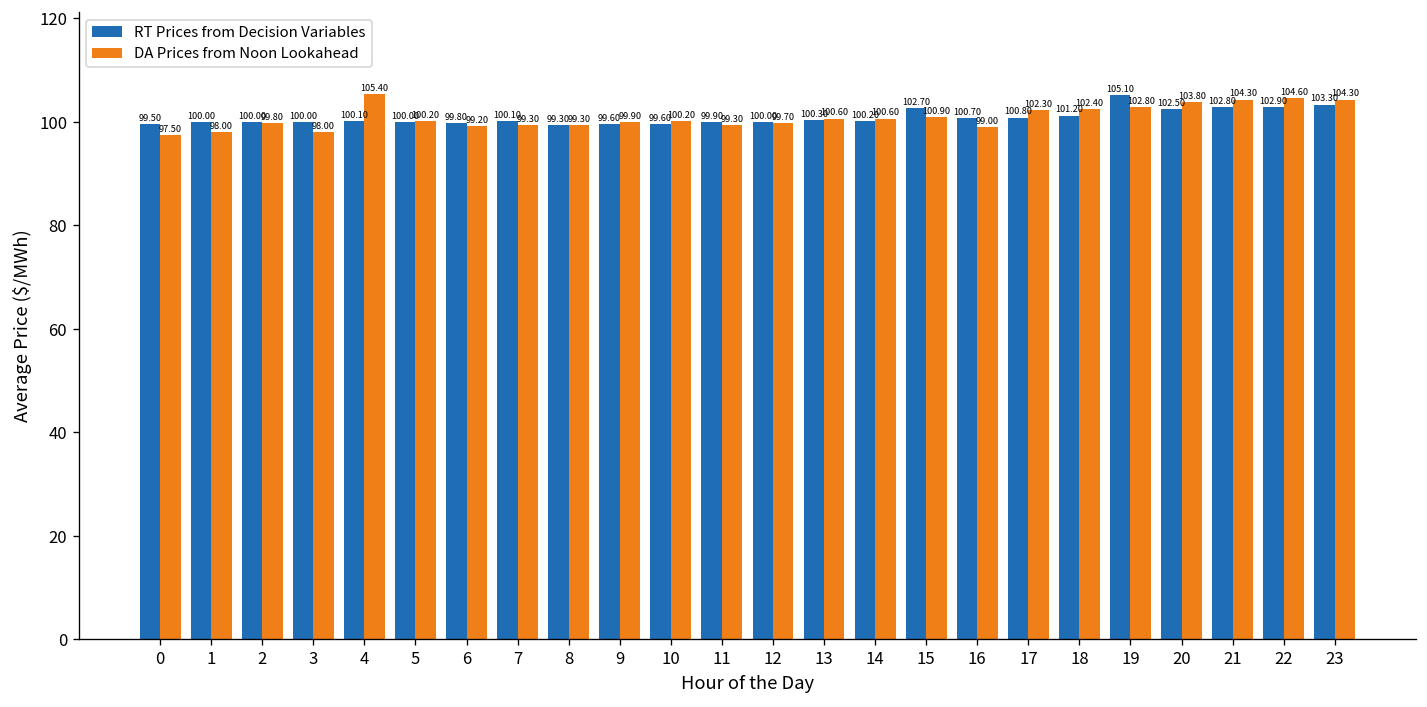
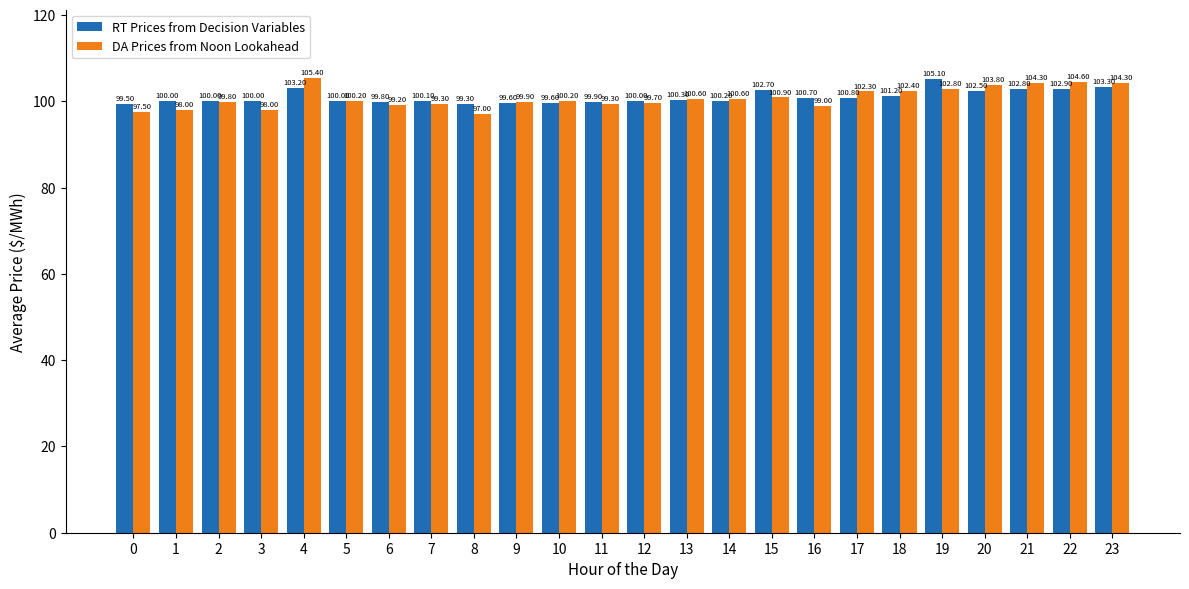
  {
    "RT Prices from Decision Variables": {
      "0": 99.50,
      "1": 100.00,
      "3": 100.00,
-     "4": 100.10,
+     "4": 103.20,
      "6": 99.80,
      "7": 100.10,
      "8": 99.30,
      "9": 99.60,
      "10": 99.60,
      "11": 99.90,
      "12": 100.00,
      "15": 102.70,
      "16": 100.70,
      "17": 100.80,
      "18": 101.20,
      "19": 105.10,
      "20": 102.50,
      "21": 102.80,
      "22": 102.90,
      "23": 103.30
    },
    "DA Prices from Noon Lookahead": {
      "0": 97.50,
      "1": 98.00,
      "3": 98.00,
      "4": 105.40,
      "6": 99.20,
      "7": 99.30,
-     "8": 99.30,
+     "8": 97.00,
      "9": 99.90,
      "10": 100.20,
      "11": 99.30,
      "15": 100.90,
      "16": 99.00,
      "17": 102.30,
      "18": 102.40,
      "19": 102.80,
      "20": 103.80,
      "21": 104.30,
      "22": 104.60,
      "23": 104.30
    }
  }
